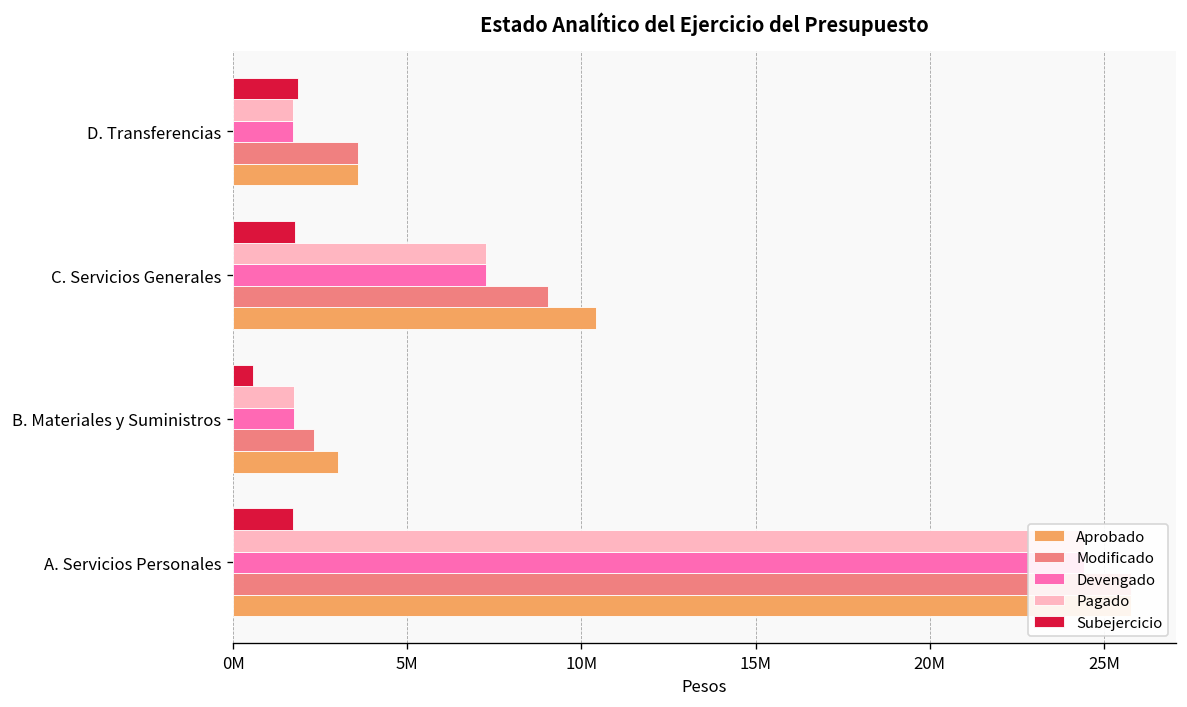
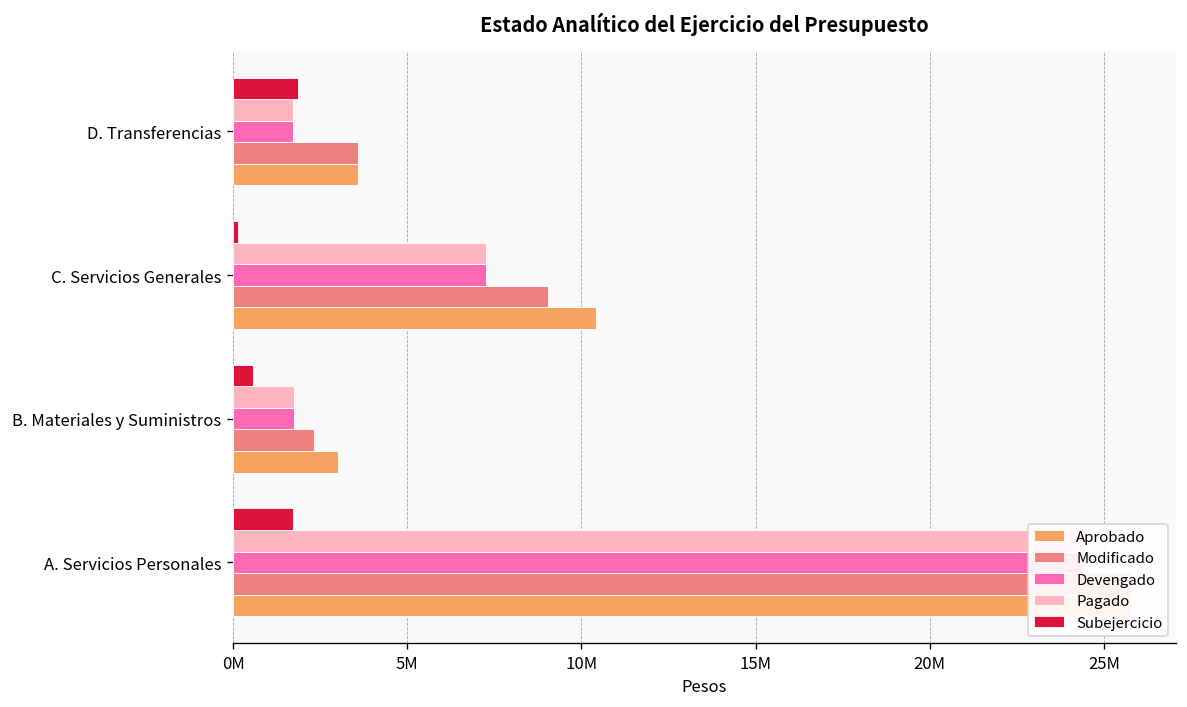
  {
    "Pagado": {
      "D. Transferencias": 1700000,
      "C. Servicios Generales": 7300000,
      "B. Materiales y Suministros": 1700000
    },
    "Subejercicio": {
      "D. Transferencias": 1900000,
-     "C. Servicios Generales": 1800000,
+     "C. Servicios Generales": 100000,
      "B. Materiales y Suministros": 600000,
      "A. Servicios Personales": 1700000
    }
  }
